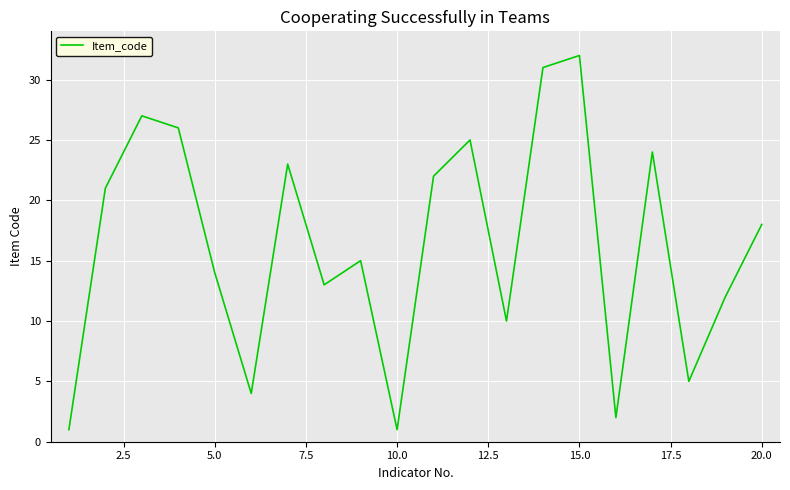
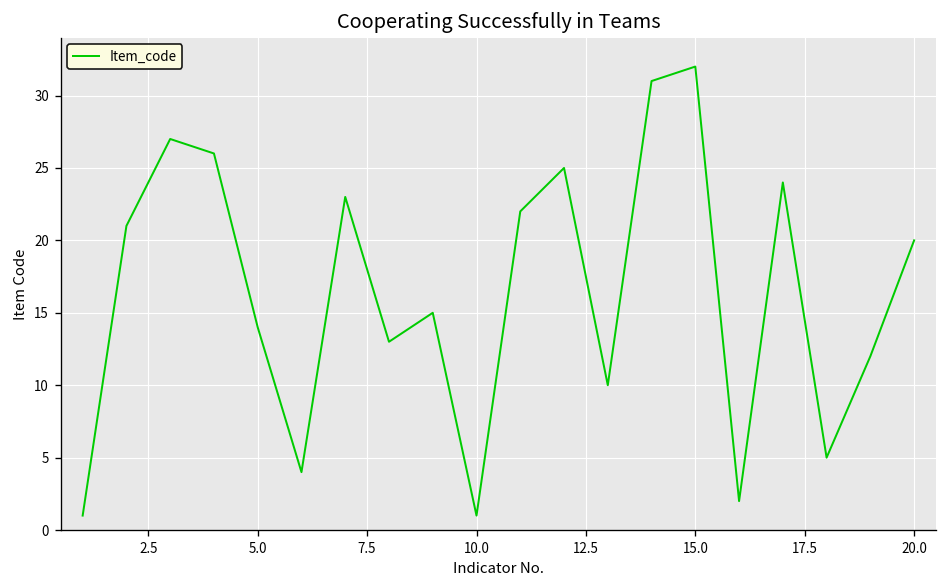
  {
    "5.0": 14,
    "10.0": 1,
    "15.0": 32,
-   "20.0": 18
+   "20.0": 20
  }
